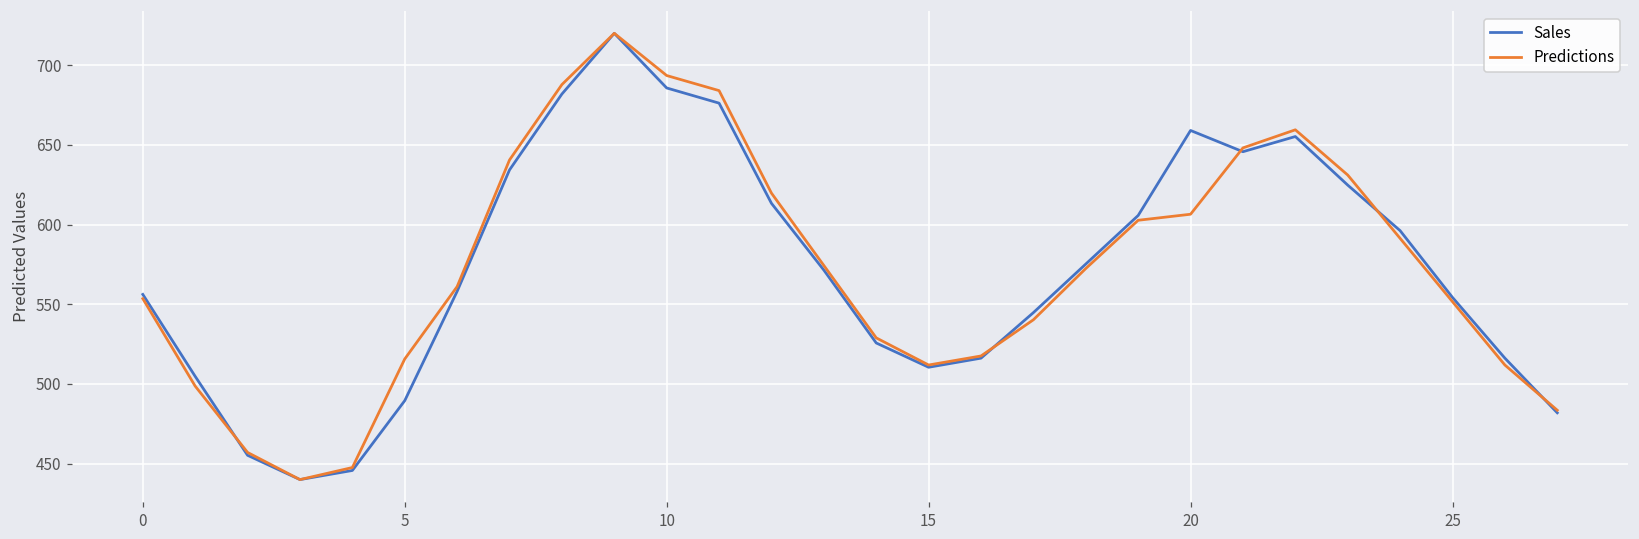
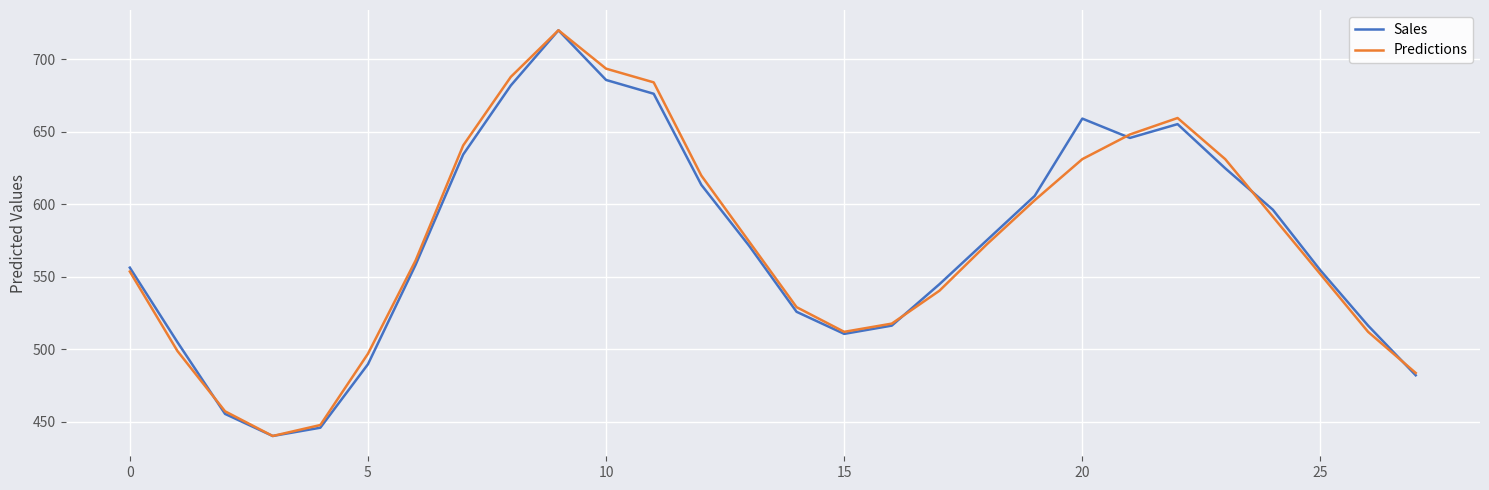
  {
    "Sales": {
      "0": 556,
      "5": 490,
      "10": 686,
      "20": 659,
      "25": 554
    },
    "Predictions": {
      "0": 554,
-     "5": 516,
+     "5": 497,
      "10": 694,
-     "20": 606,
+     "20": 631,
      "25": 552
    }
  }
